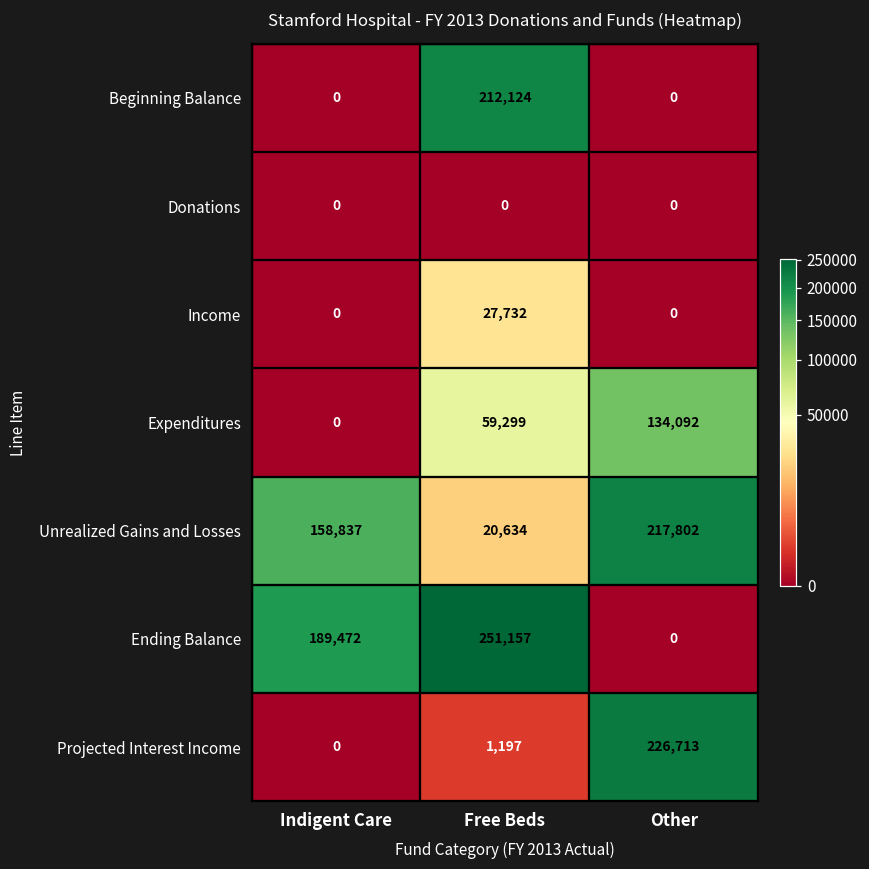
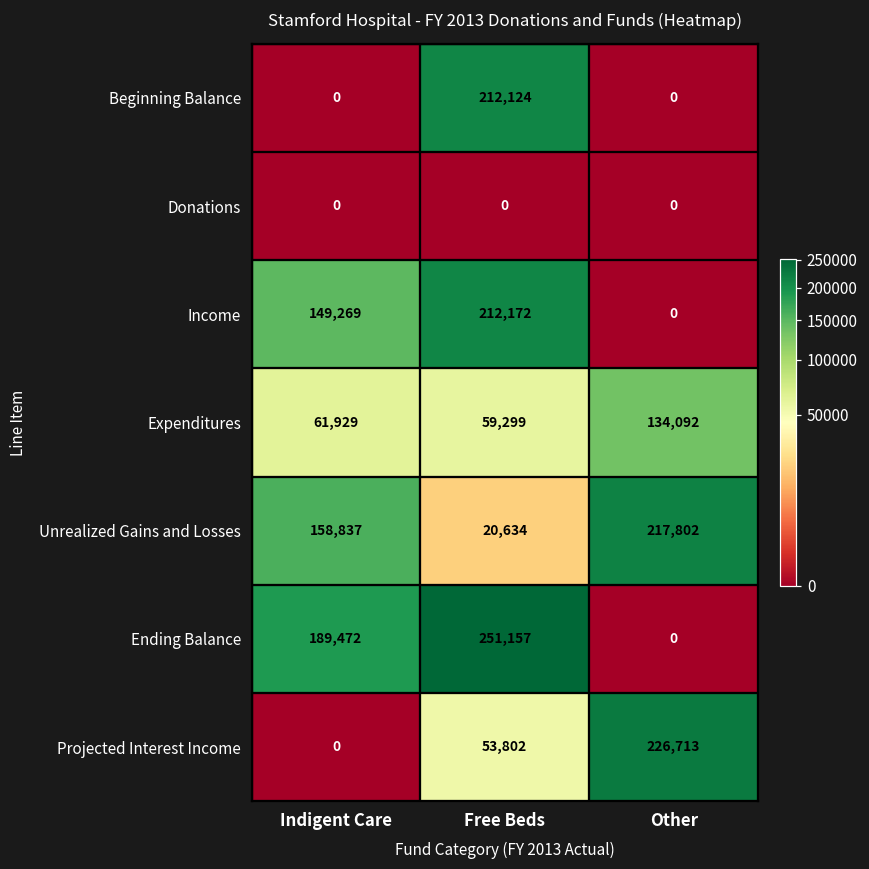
  {
    "Beginning Balance": {
      "Indigent Care": "0",
      "Free Beds": "212,124",
      "Other": "0"
    },
    "Donations": {
      "Indigent Care": "0",
      "Free Beds": "0",
      "Other": "0"
    },
    "Income": {
-     "Indigent Care": "0",
-     "Free Beds": "27,732",
+     "Indigent Care": "149,269",
+     "Free Beds": "212,172",
      "Other": "0"
    },
    "Expenditures": {
-     "Indigent Care": "0",
+     "Indigent Care": "61,929",
      "Free Beds": "59,299",
      "Other": "134,092"
    },
    "Unrealized Gains and Losses": {
      "Indigent Care": "158,837",
      "Free Beds": "20,634",
      "Other": "217,802"
    },
    "Ending Balance": {
      "Indigent Care": "189,472",
      "Free Beds": "251,157",
      "Other": "0"
    },
    "Projected Interest Income": {
      "Indigent Care": "0",
-     "Free Beds": "1,197",
+     "Free Beds": "53,802",
      "Other": "226,713"
    }
  }
